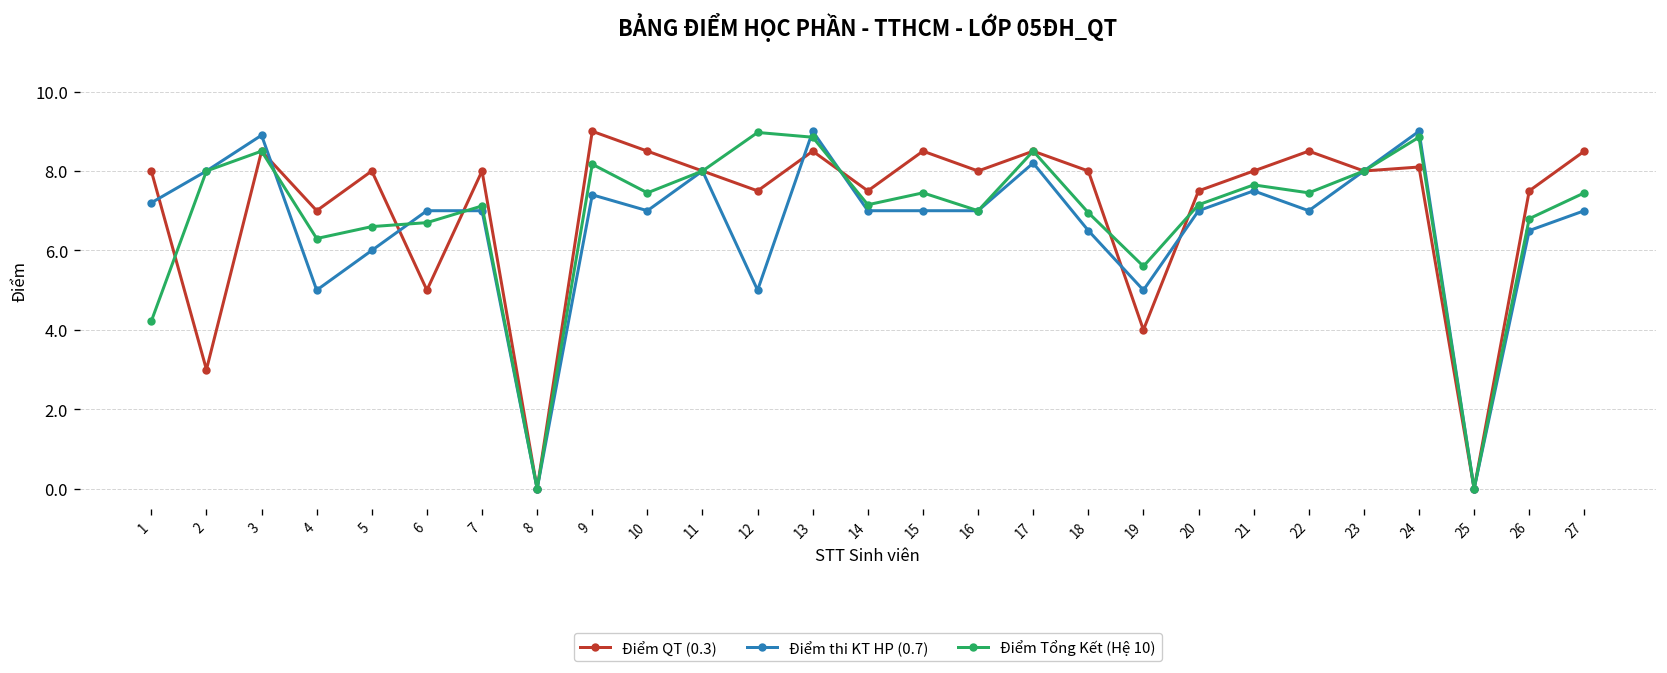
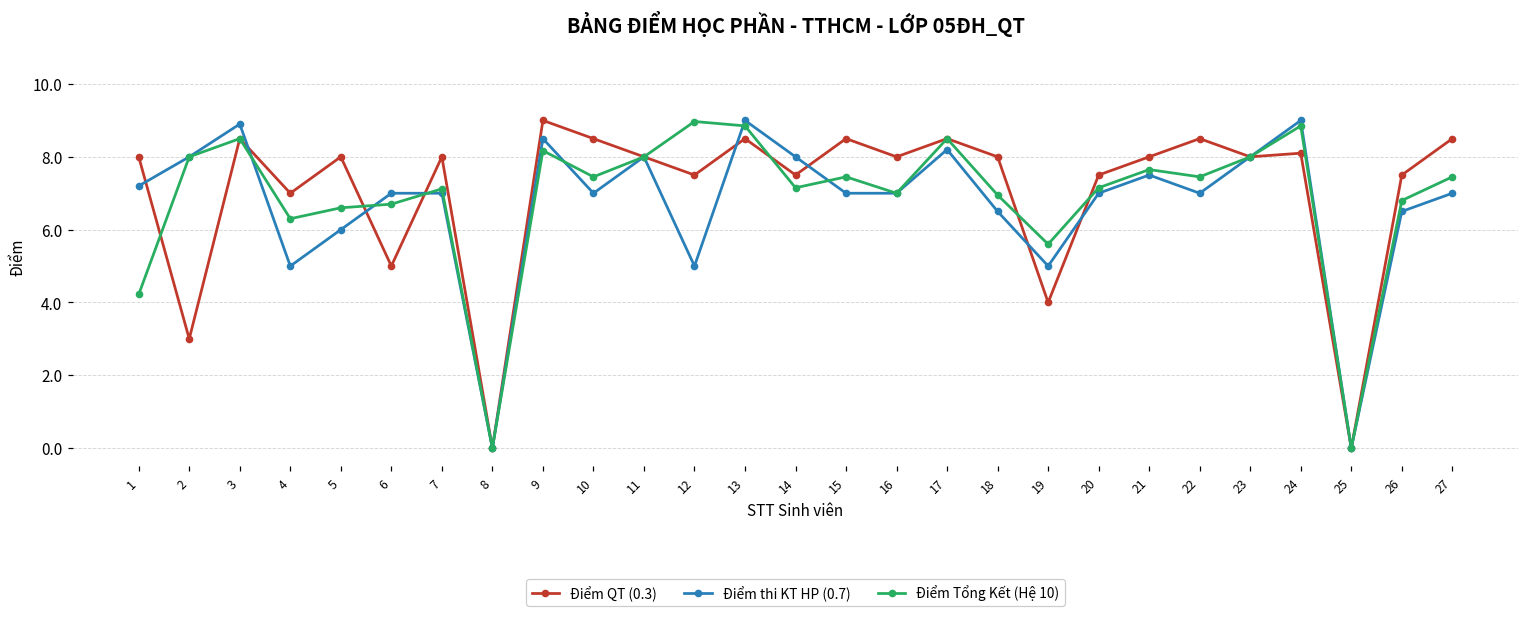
  {
    "Điểm QT (0.3)": {
      "1": 8.0,
      "2": 3.0,
      "4": 7.0,
      "5": 8.0,
      "6": 5.0,
      "7": 8.0,
      "9": 9.0,
      "10": 8.5,
      "12": 7.5,
      "13": 8.5,
      "14": 7.5,
      "15": 8.5,
      "16": 8.0,
      "18": 8.0,
      "19": 4.0,
      "20": 7.5,
      "21": 8.0,
      "22": 8.5,
      "24": 8.1,
      "26": 7.5,
      "27": 8.5
    },
    "Điểm thi KT HP (0.7)": {
      "1": 7.2,
      "3": 8.9,
      "4": 5.0,
      "5": 6.0,
      "6": 7.0,
      "7": 7.0,
-     "9": 7.4,
+     "9": 8.5,
      "10": 7.0,
      "12": 5.0,
      "13": 9.0,
-     "14": 7,
+     "14": 8,
      "15": 7.0,
      "17": 8.2,
      "18": 6.5,
      "19": 5.0,
      "20": 7.0,
      "21": 7.5,
      "22": 7.0,
      "24": 9.0,
      "26": 6.5,
      "27": 7.0
    },
    "Điểm Tổng Kết (Hệ 10)": {
      "1": 4.2,
      "4": 6.3,
      "5": 6.6,
      "6": 6.7,
      "7": 7.1,
      "9": 8.2,
      "10": 7.5,
      "12": 9.0,
      "13": 8.9,
      "14": 7.2,
      "15": 7.5,
      "18": 7.0,
      "19": 5.6,
      "20": 7.2,
      "21": 7.7,
      "22": 7.5,
      "24": 8.9,
      "26": 6.8,
      "27": 7.5
    }
  }
